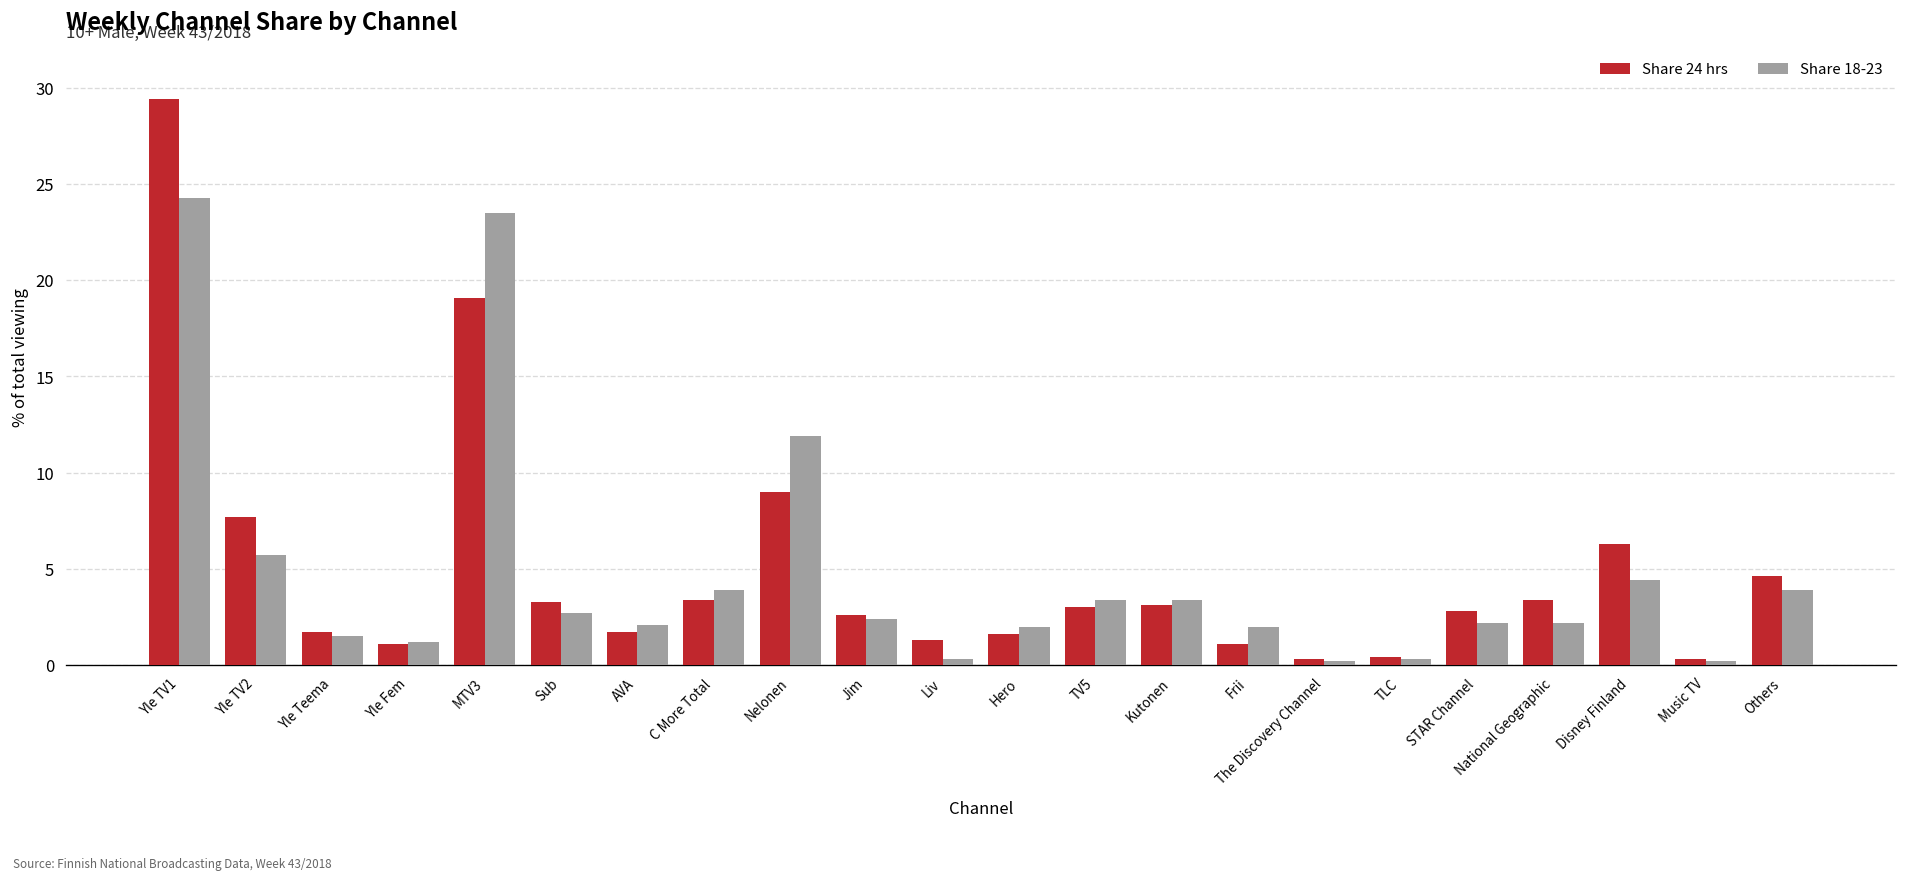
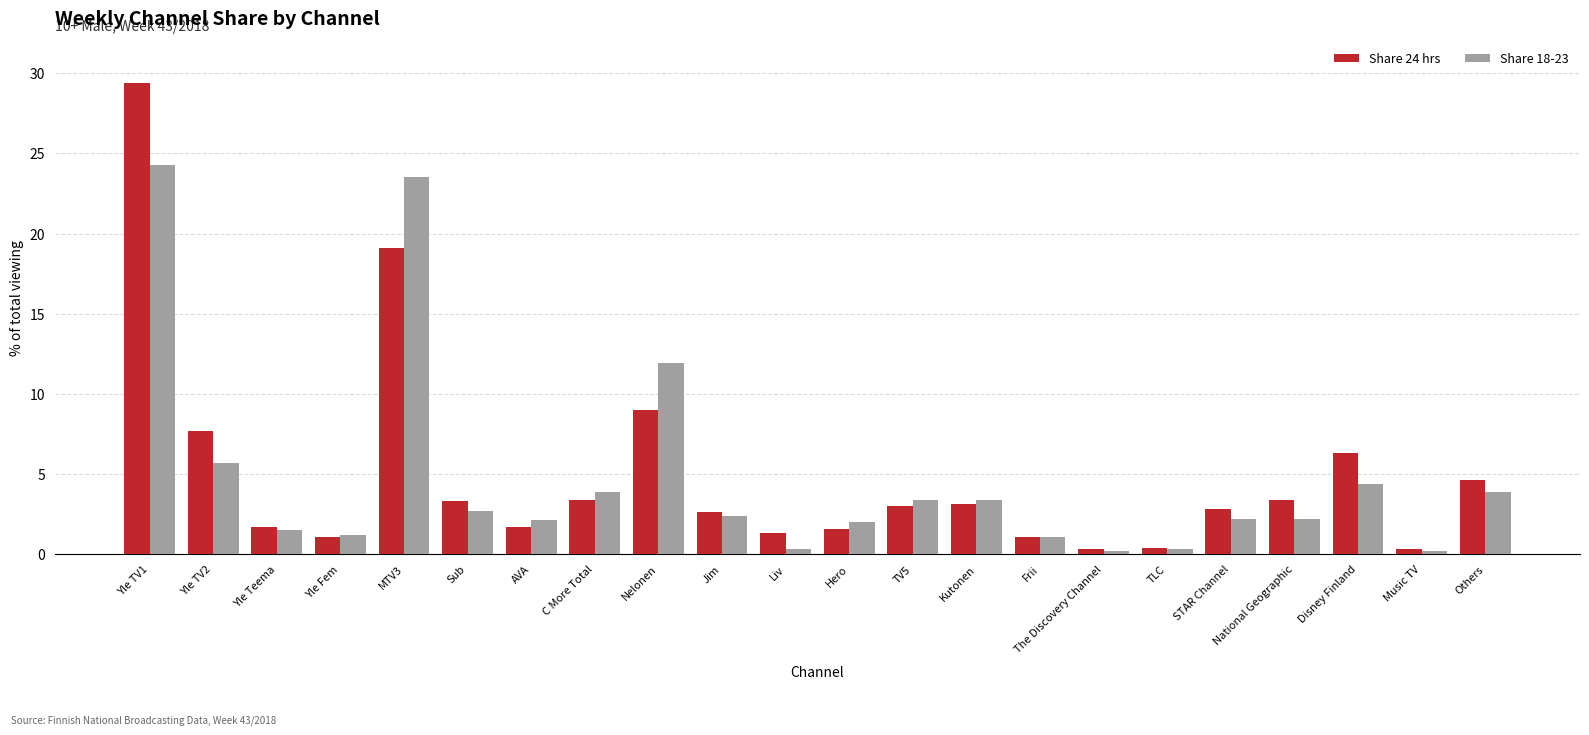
  {
    "Share 24 hrs": {
      "Yle TV1": 29.4,
      "Yle TV2": 7.7,
      "Yle Teema": 1.7,
      "Yle Fem": 1.1,
      "MTV3": 19.1,
      "Sub": 3.3,
      "AVA": 1.7,
      "C More Total": 3.4,
      "Nelonen": 9.0,
      "Jim": 2.6,
      "Liv": 1.3,
      "Hero": 1.6,
      "TV5": 3.0,
      "Kutonen": 3.1,
      "Frii": 1.1,
      "The Discovery Channel": 0.3,
      "TLC": 0.4,
      "STAR Channel": 2.8,
      "National Geographic": 3.4,
      "Disney Finland": 6.3,
      "Music TV": 0.3,
      "Others": 4.6
    },
    "Share 18-23": {
      "Yle TV1": 24.3,
      "Yle TV2": 5.7,
      "Yle Teema": 1.5,
      "Yle Fem": 1.2,
      "MTV3": 23.5,
      "Sub": 2.7,
      "AVA": 2.1,
      "C More Total": 3.9,
      "Nelonen": 11.9,
      "Jim": 2.4,
      "Liv": 0.3,
      "Hero": 2.0,
      "TV5": 3.4,
      "Kutonen": 3.4,
-     "Frii": 2.0,
+     "Frii": 1.1,
      "The Discovery Channel": 0.2,
      "TLC": 0.3,
      "STAR Channel": 2.2,
      "National Geographic": 2.2,
      "Disney Finland": 4.4,
      "Music TV": 0.2,
      "Others": 3.9
    }
  }
